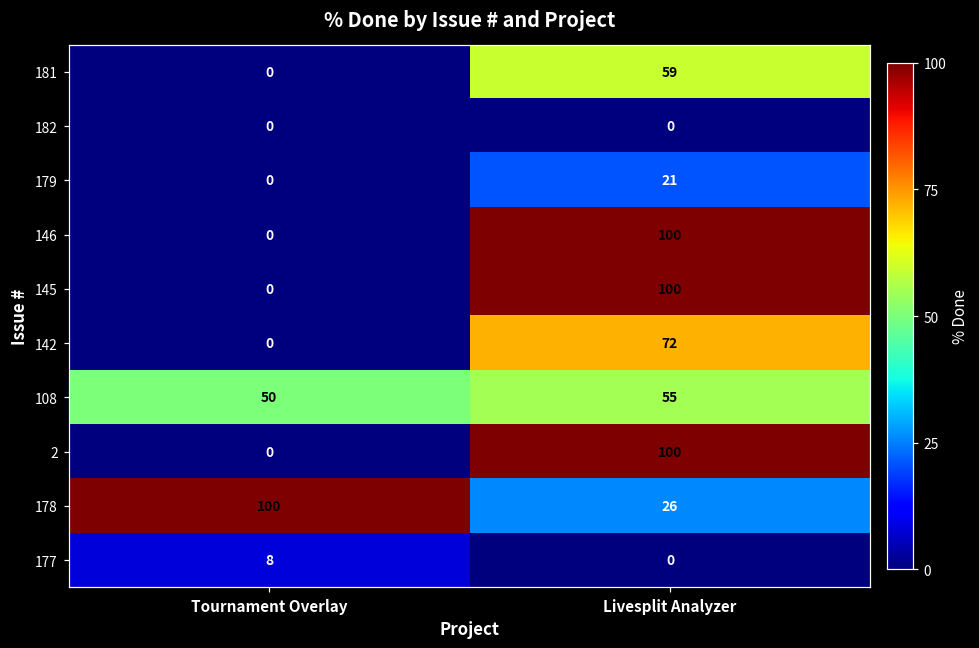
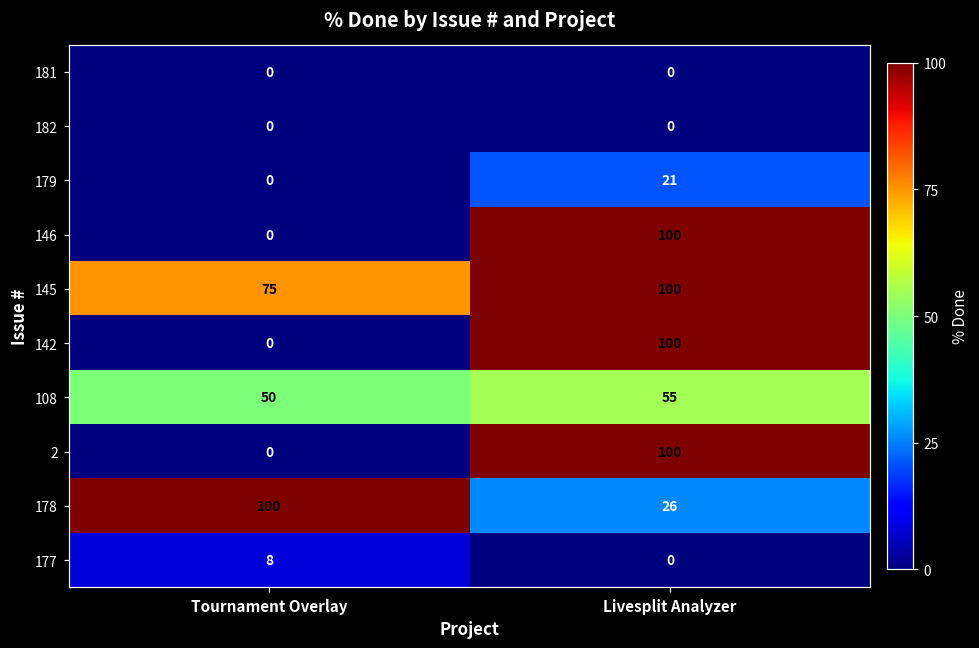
  {
    "181": {
      "Tournament Overlay": 0,
-     "Livesplit Analyzer": 59
+     "Livesplit Analyzer": 0
    },
    "182": {
      "Tournament Overlay": 0,
      "Livesplit Analyzer": 0
    },
    "179": {
      "Tournament Overlay": 0,
      "Livesplit Analyzer": 21
    },
    "146": {
      "Tournament Overlay": 0,
      "Livesplit Analyzer": 100
    },
    "145": {
-     "Tournament Overlay": 0,
+     "Tournament Overlay": 75,
      "Livesplit Analyzer": 100
    },
    "142": {
      "Tournament Overlay": 0,
-     "Livesplit Analyzer": 72
+     "Livesplit Analyzer": 100
    },
    "108": {
      "Tournament Overlay": 50,
      "Livesplit Analyzer": 55
    },
    "2": {
      "Tournament Overlay": 0,
      "Livesplit Analyzer": 100
    },
    "178": {
      "Tournament Overlay": 100,
      "Livesplit Analyzer": 26
    },
    "177": {
      "Tournament Overlay": 8,
      "Livesplit Analyzer": 0
    }
  }
